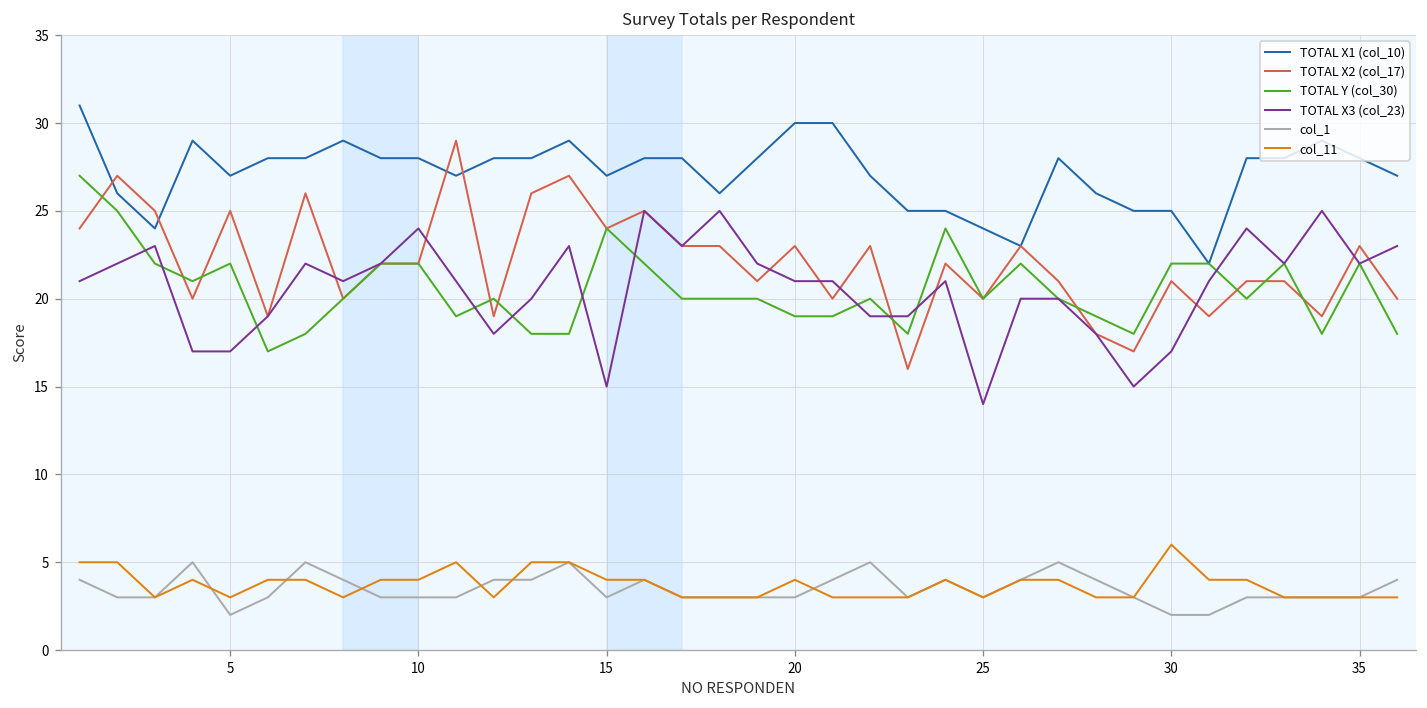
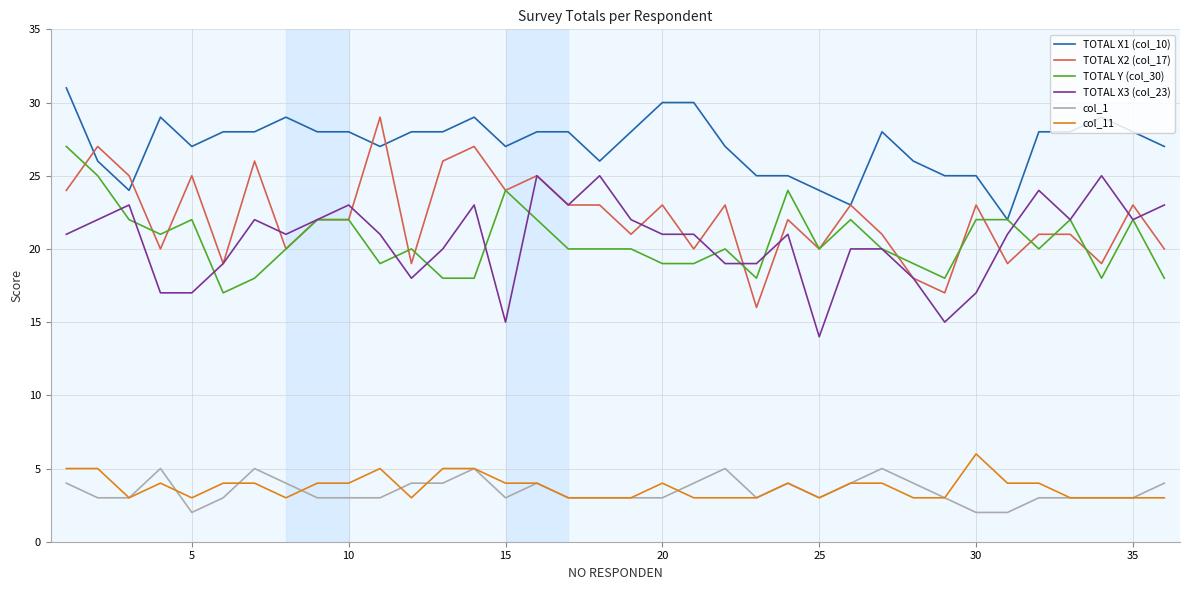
  {
    "TOTAL X1 (col_10)": {
      "5": 27,
      "10": 28,
      "15": 27,
      "20": 30,
      "25": 24,
      "30": 25
    },
    "TOTAL X2 (col_17)": {
      "5": 25,
      "20": 23,
-     "30": 21,
+     "30": 23,
      "35": 23
    },
    "TOTAL Y (col_30)": {
      "5": 22,
      "20": 19,
      "30": 22
    },
    "TOTAL X3 (col_23)": {
      "5": 17,
-     "10": 24,
+     "10": 23,
      "15": 15,
      "20": 21,
      "25": 14,
      "30": 17
    },
    "col_1": {
      "5": 2,
      "10": 3,
      "15": 3,
      "20": 3,
      "30": 2
    },
    "col_11": {
      "5": 3,
      "10": 4,
      "15": 4,
      "20": 4,
      "30": 6
    }
  }
